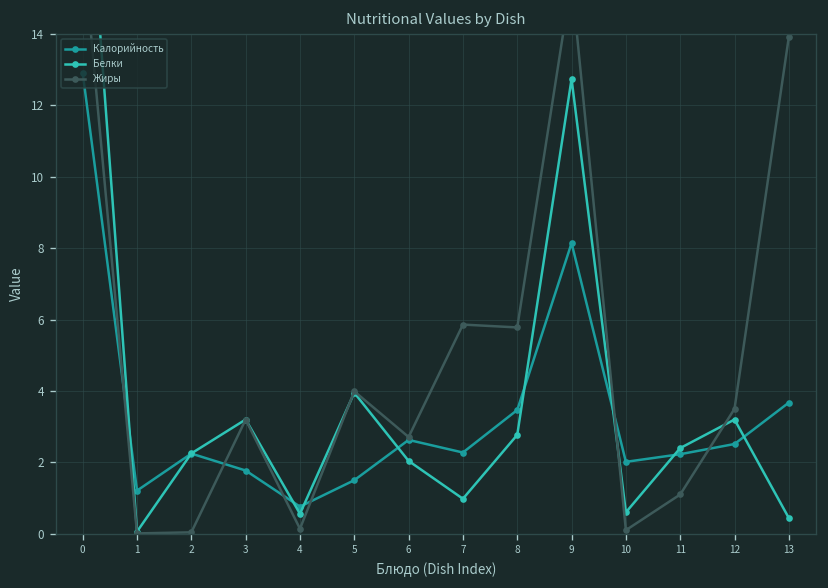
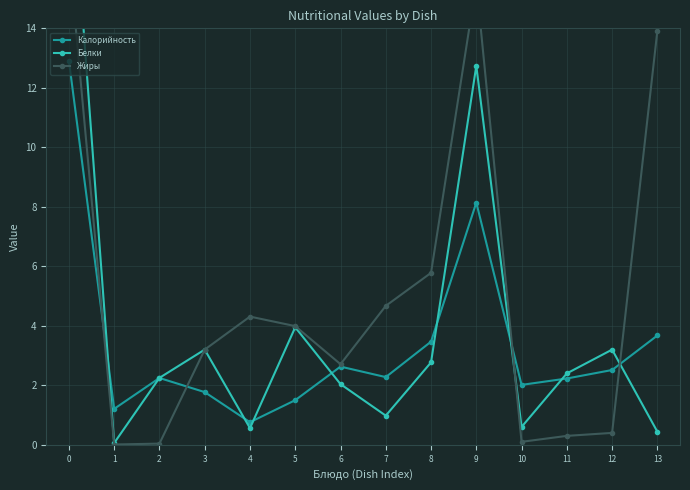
  {
    "Жиры": {
      "2": 0.0,
-     "4": 0.1,
-     "7": 5.9,
+     "4": 4.3,
+     "7": 4.7,
      "8": 5.8,
      "10": 0.1,
-     "11": 1.1,
-     "12": 3.5,
+     "11": 0.3,
+     "12": 0.4,
      "13": 13.9
    }
  }
